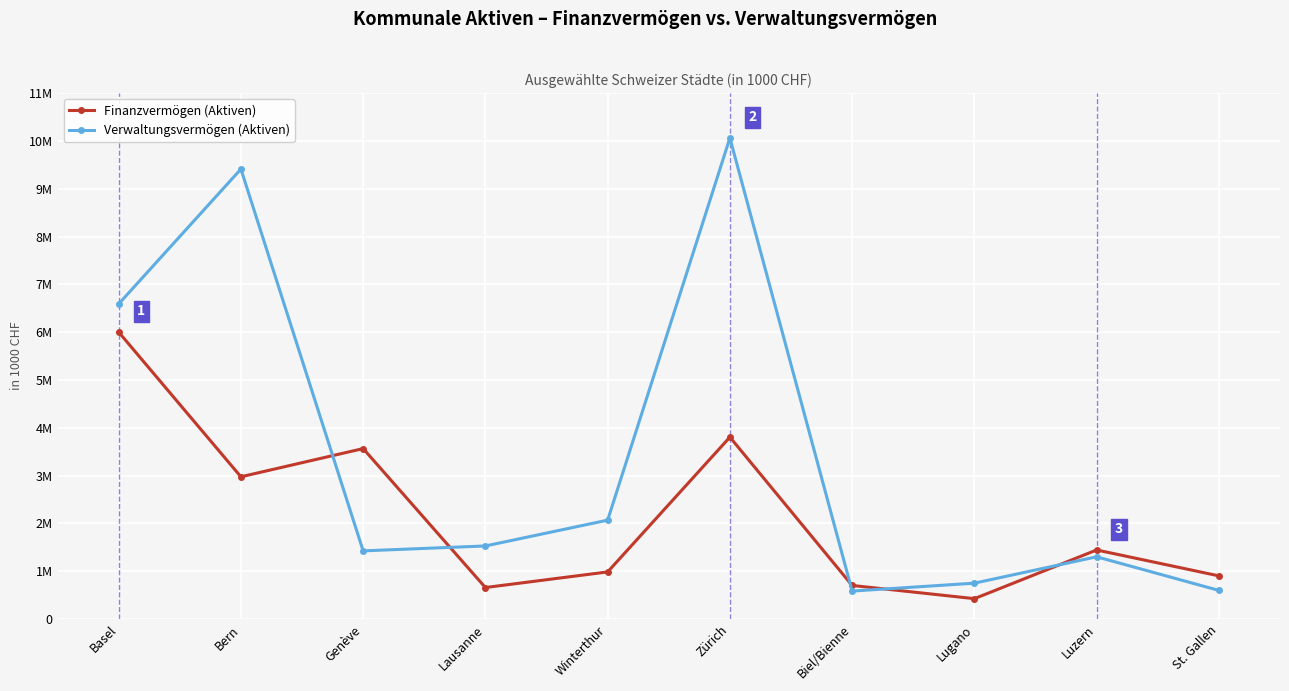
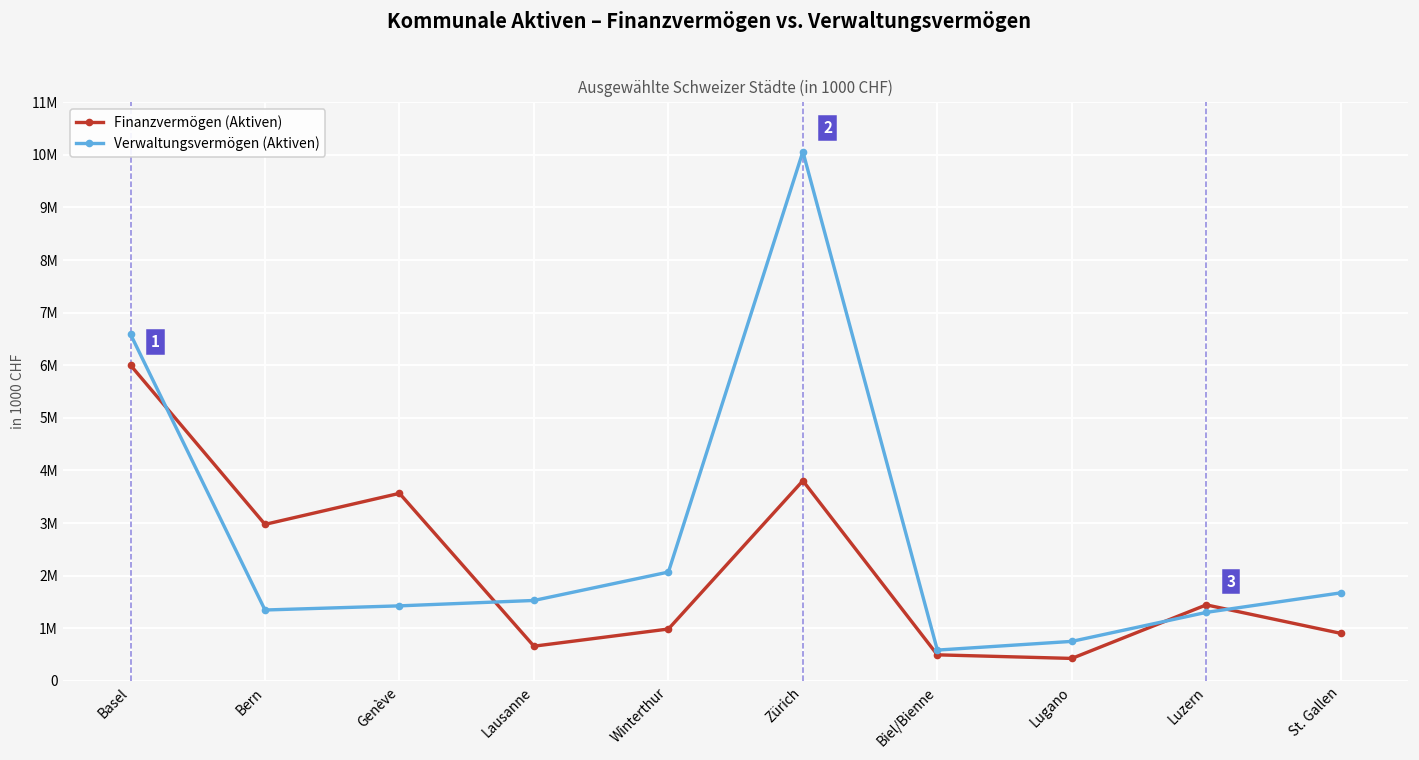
  {
    "Finanzvermögen (Aktiven)": {
      "Basel": 6000000,
      "Bern": 3000000,
      "Genève": 3600000,
      "Lausanne": 700000,
      "Winterthur": 1000000,
      "Zürich": 3800000,
-     "Biel/Bienne": 700000,
+     "Biel/Bienne": 500000,
      "Lugano": 400000,
      "St. Gallen": 900000
    },
    "Verwaltungsvermögen (Aktiven)": {
-     "Bern": 9400000,
+     "Bern": 1300000,
      "Genève": 1400000,
      "Lausanne": 1500000,
      "Winterthur": 2100000,
      "Biel/Bienne": 600000,
      "Lugano": 800000,
      "Luzern": 1300000,
-     "St. Gallen": 600000
+     "St. Gallen": 1700000
    }
  }
